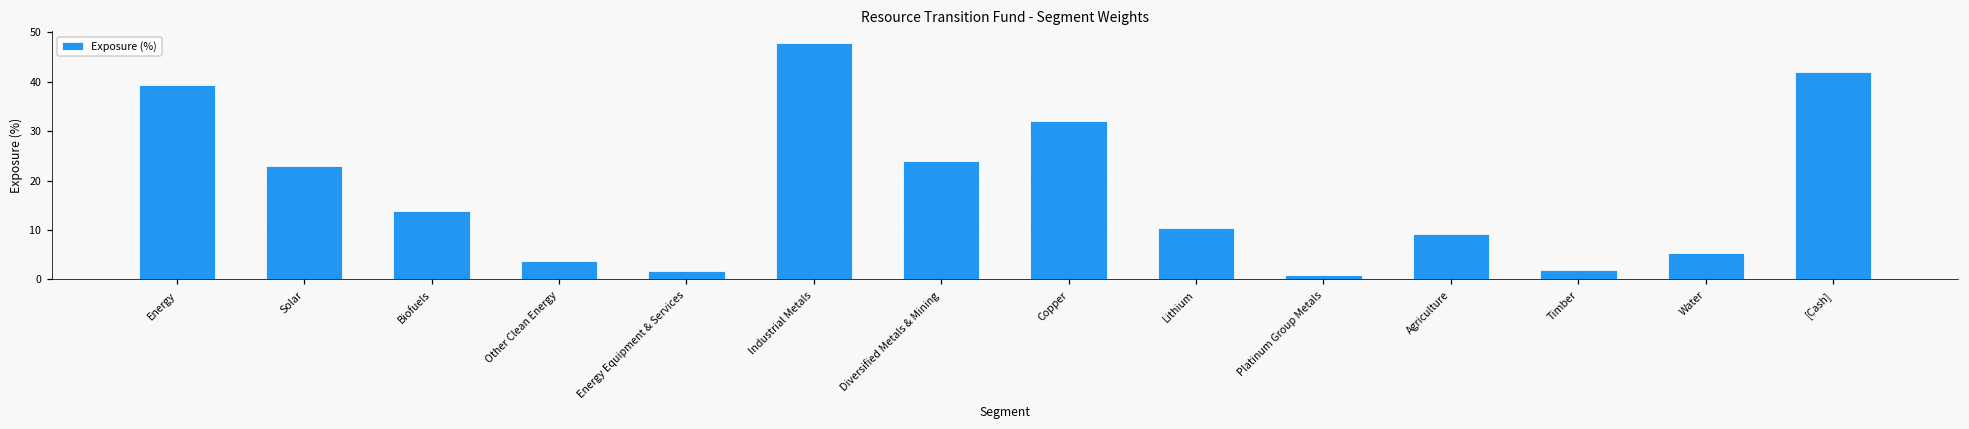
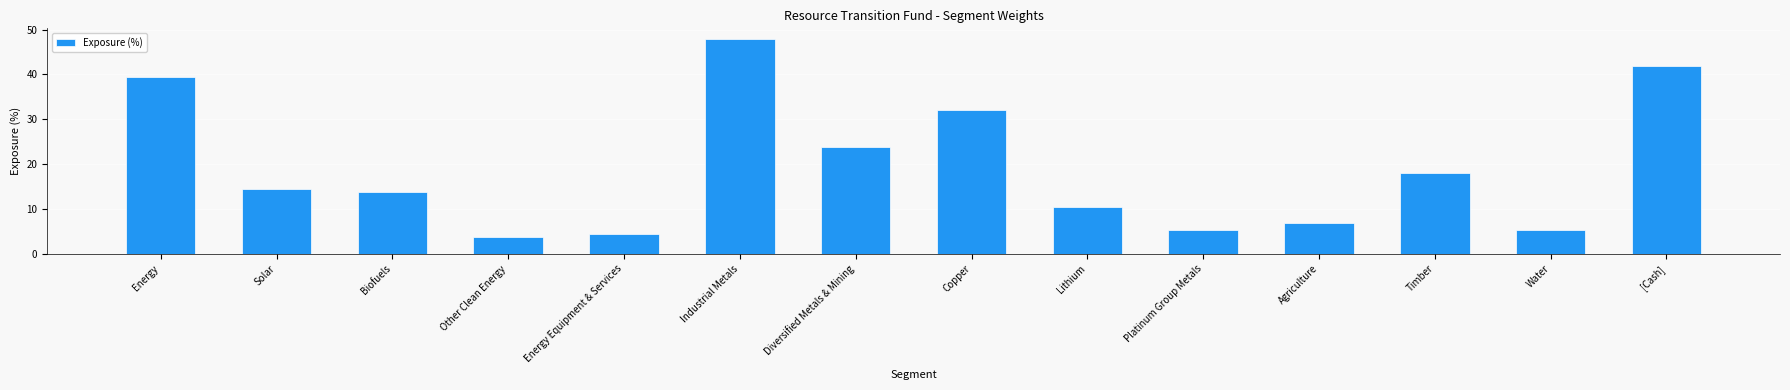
  {
    "Energy": 39,
-   "Solar": 23,
+   "Solar": 15,
    "Biofuels": 14,
    "Other Clean Energy": 4,
-   "Energy Equipment & Services": 2,
+   "Energy Equipment & Services": 4,
    "Industrial Metals": 48,
    "Diversified Metals & Mining": 24,
    "Copper": 32,
    "Lithium": 10,
-   "Platinum Group Metals": 1,
-   "Agriculture": 9,
-   "Timber": 2,
+   "Platinum Group Metals": 5,
+   "Agriculture": 7,
+   "Timber": 18,
    "Water": 5,
    "[Cash]": 42
  }
